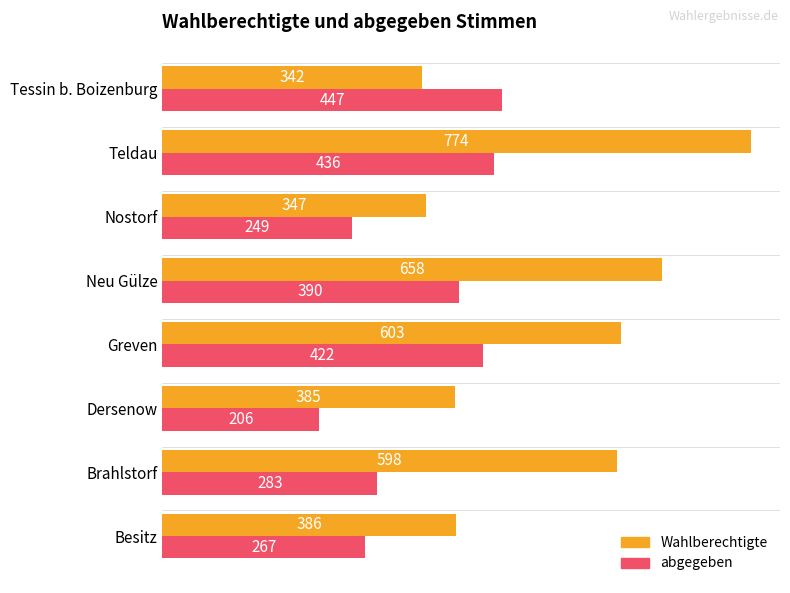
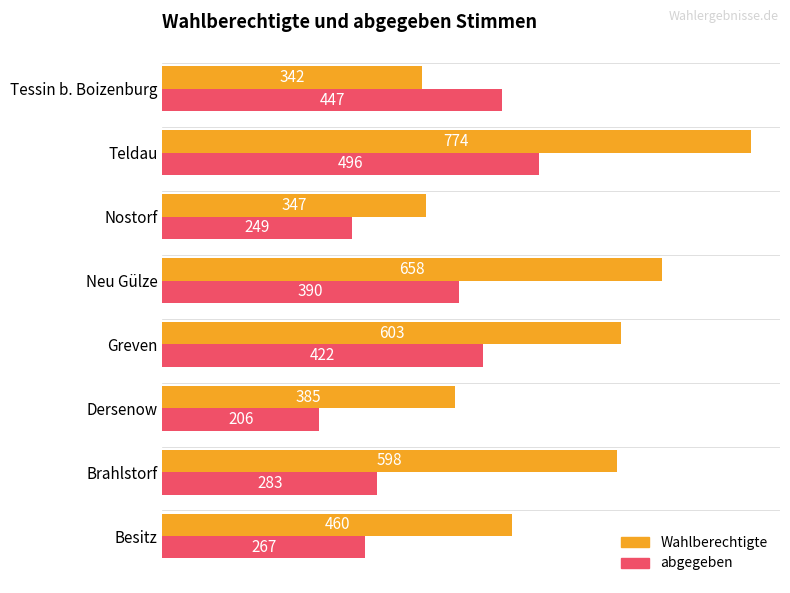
  {
    "Wahlberechtigte": {
      "Tessin b. Boizenburg": 342,
      "Teldau": 774,
      "Nostorf": 347,
      "Neu Gülze": 658,
      "Greven": 603,
      "Dersenow": 385,
      "Brahlstorf": 598,
-     "Besitz": 386
+     "Besitz": 460
    },
    "abgegeben": {
      "Tessin b. Boizenburg": 447,
-     "Teldau": 436,
+     "Teldau": 496,
      "Nostorf": 249,
      "Neu Gülze": 390,
      "Greven": 422,
      "Dersenow": 206,
      "Brahlstorf": 283,
      "Besitz": 267
    }
  }
